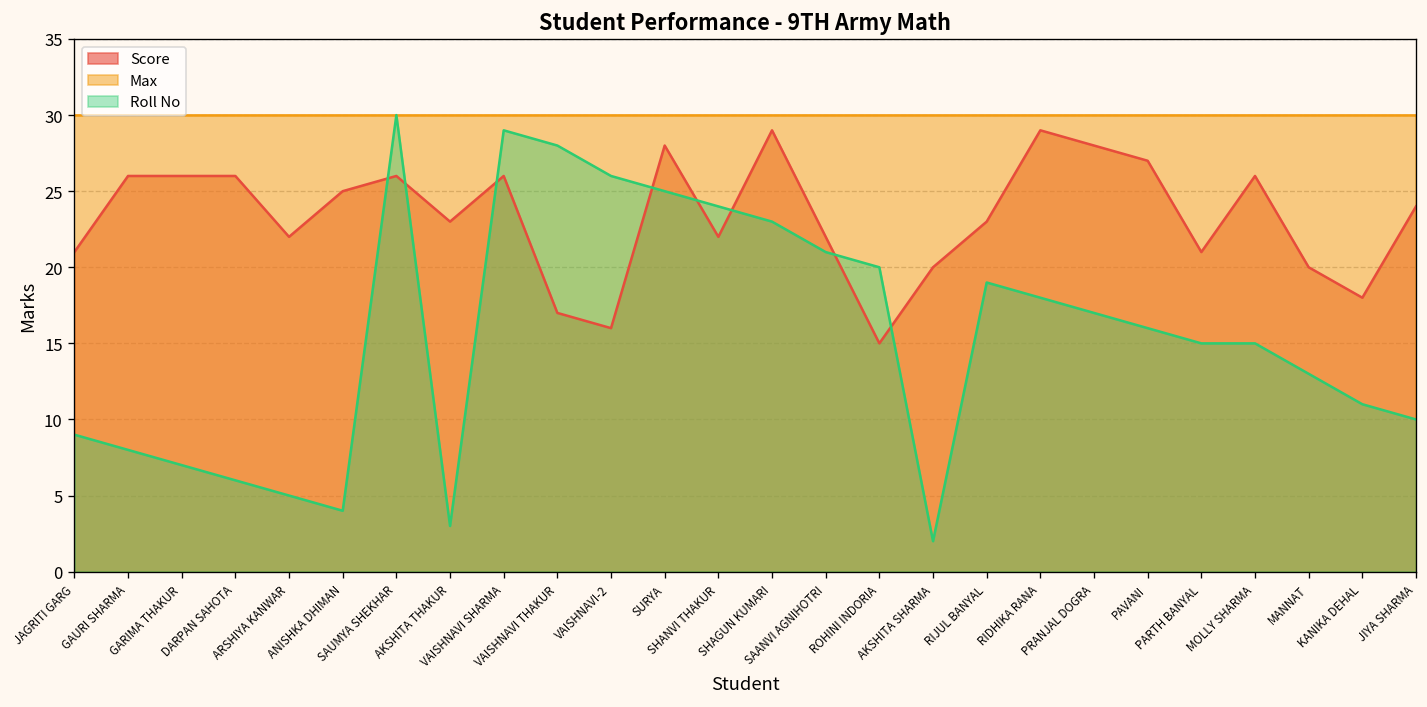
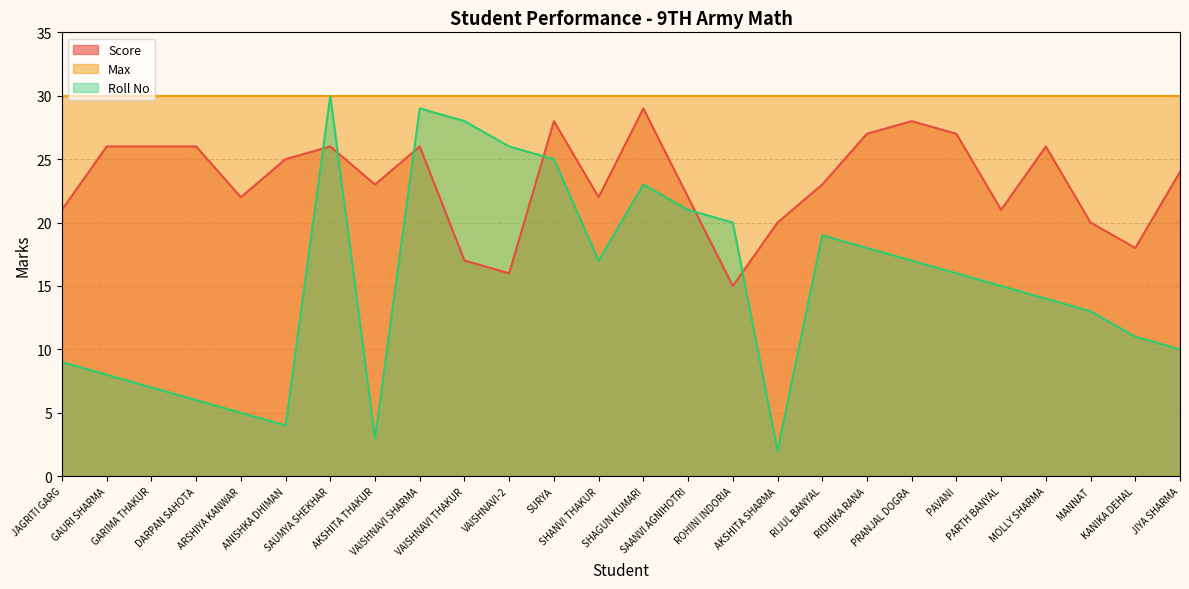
  {
    "Score": {
      "JAGRITI GARG": 21,
      "GAURI SHARMA": 26,
      "GARIMA THAKUR": 26,
      "DARPAN SAHOTA": 26,
      "ARSHIYA KANWAR": 22,
      "ANISHKA DHIMAN": 25,
      "SAUMYA SHEKHAR": 26,
      "AKSHITA THAKUR": 23,
      "VAISHNAVI SHARMA": 26,
      "VAISHNAVI THAKUR": 17,
      "VAISHNAVI-2": 16,
      "SURYA": 28,
      "SHANVI THAKUR": 22,
      "SHAGUN KUMARI": 29,
      "SAANVI AGNIHOTRI": 22,
      "ROHINI INDORIA": 15,
      "AKSHITA SHARMA": 20,
      "RIJUL BANYAL": 23,
-     "RIDHIKA RANA": 29,
+     "RIDHIKA RANA": 27,
      "PRANJAL DOGRA": 28,
      "PAVANI": 27,
      "PARTH BANYAL": 21,
      "MOLLY SHARMA": 26,
      "MANNAT": 20,
      "KANIKA DEHAL": 18,
      "JIYA SHARMA": 24
    },
    "Max": {
      "JAGRITI GARG": 30,
      "DARPAN SAHOTA": 30,
      "ARSHIYA KANWAR": 30,
      "ANISHKA DHIMAN": 30,
      "AKSHITA THAKUR": 30,
      "VAISHNAVI SHARMA": 30,
      "VAISHNAVI THAKUR": 30,
      "VAISHNAVI-2": 30,
      "SURYA": 30,
      "SHANVI THAKUR": 30,
      "SHAGUN KUMARI": 30,
      "SAANVI AGNIHOTRI": 30,
      "ROHINI INDORIA": 30,
      "AKSHITA SHARMA": 30,
      "RIJUL BANYAL": 30,
      "RIDHIKA RANA": 30,
      "PRANJAL DOGRA": 30,
      "PAVANI": 30,
      "PARTH BANYAL": 30,
      "MOLLY SHARMA": 30,
      "MANNAT": 30,
      "KANIKA DEHAL": 30,
      "JIYA SHARMA": 30
    },
    "Roll No": {
      "JAGRITI GARG": 9,
      "GAURI SHARMA": 8,
      "GARIMA THAKUR": 7,
      "DARPAN SAHOTA": 6,
      "ARSHIYA KANWAR": 5,
      "ANISHKA DHIMAN": 4,
      "AKSHITA THAKUR": 3,
      "VAISHNAVI SHARMA": 29,
      "VAISHNAVI THAKUR": 28,
      "VAISHNAVI-2": 26,
      "SURYA": 25,
-     "SHANVI THAKUR": 24,
+     "SHANVI THAKUR": 17,
      "SHAGUN KUMARI": 23,
      "SAANVI AGNIHOTRI": 21,
      "ROHINI INDORIA": 20,
      "AKSHITA SHARMA": 2,
      "RIJUL BANYAL": 19,
      "RIDHIKA RANA": 18,
      "PRANJAL DOGRA": 17,
      "PAVANI": 16,
      "PARTH BANYAL": 15,
-     "MOLLY SHARMA": 15,
+     "MOLLY SHARMA": 14,
      "MANNAT": 13,
      "KANIKA DEHAL": 11,
      "JIYA SHARMA": 10
    }
  }
